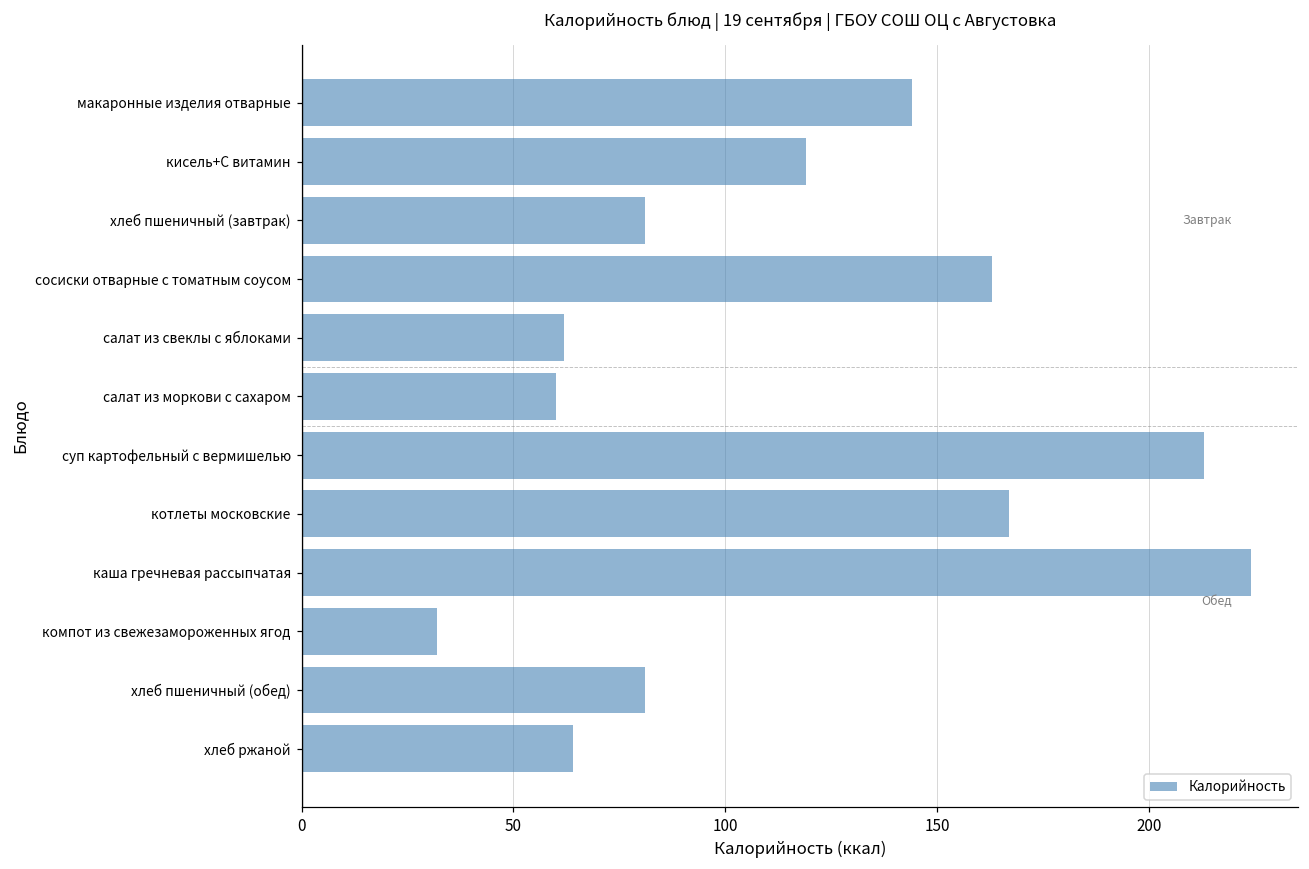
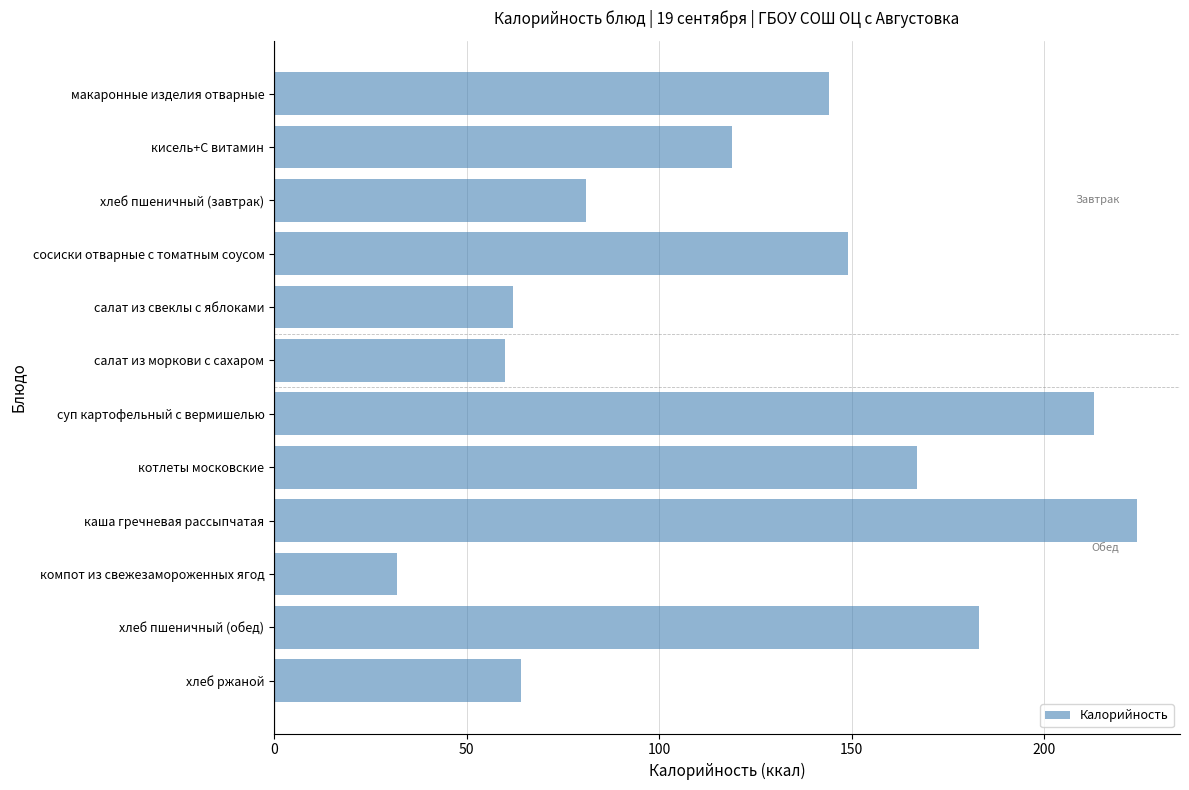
  {
    "макаронные изделия отварные": 144,
    "кисель+С витамин": 119,
    "хлеб пшеничный (завтрак)": 81,
-   "сосиски отварные с томатным соусом": 163,
+   "сосиски отварные с томатным соусом": 149,
    "салат из свеклы с яблоками": 62,
    "салат из моркови с сахаром": 60,
    "суп картофельный с вермишелью": 213,
    "котлеты московские": 167,
    "каша гречневая рассыпчатая": 224,
    "компот из свежезамороженных ягод": 32,
-   "хлеб пшеничный (обед)": 81,
+   "хлеб пшеничный (обед)": 183,
    "хлеб ржаной": 64
  }
